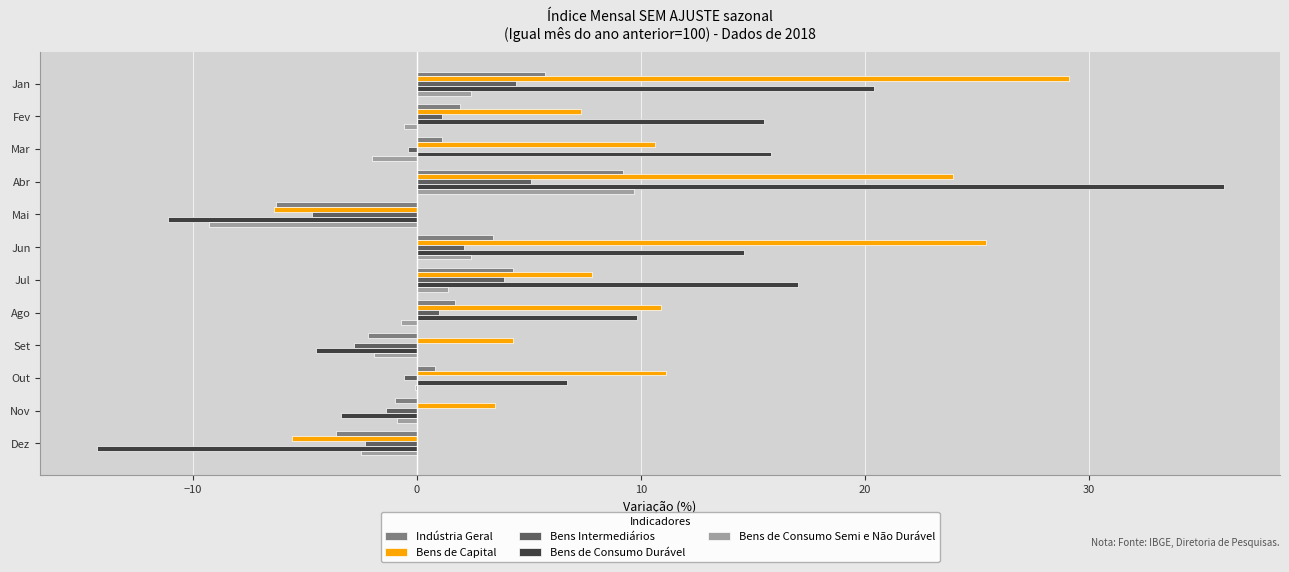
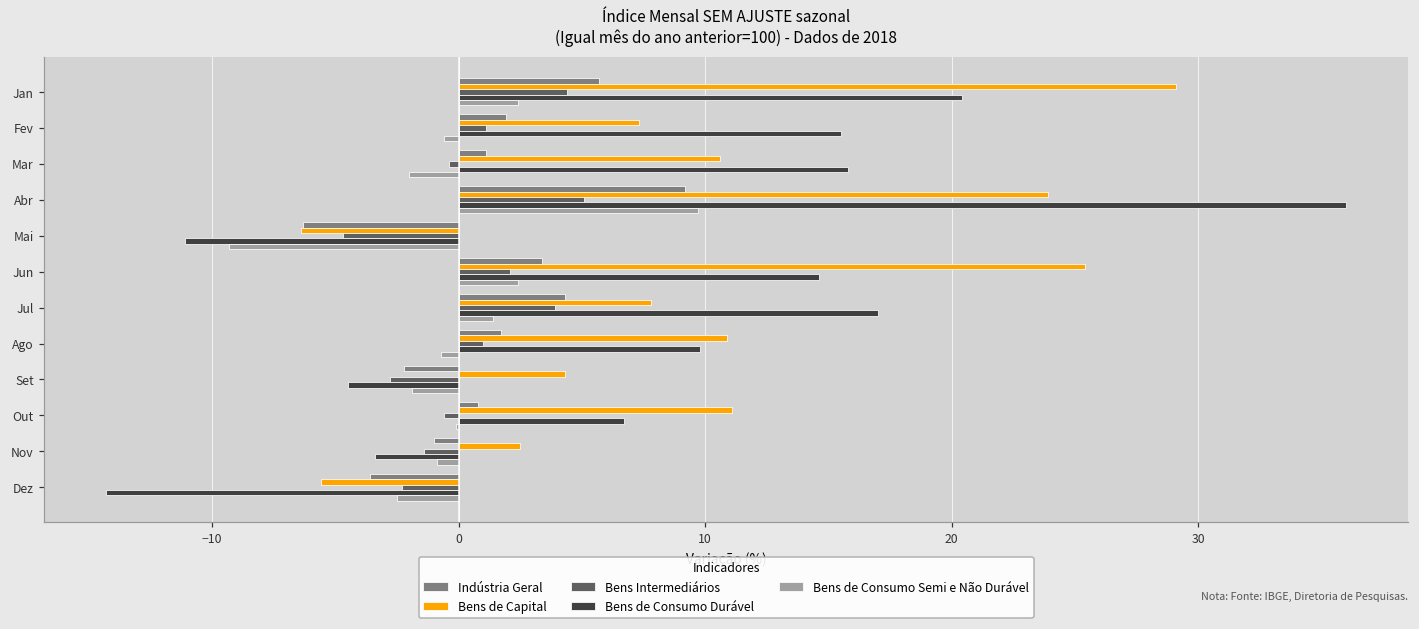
  {
    "Bens de Capital": {
      "Jan": 29.1,
      "Fev": 7.3,
      "Mar": 10.6,
      "Abr": 23.9,
      "Mai": -6.4,
      "Jun": 25.4,
      "Jul": 7.8,
      "Ago": 10.9,
      "Set": 4.3,
      "Out": 11.1,
-     "Nov": 3.5,
+     "Nov": 2.5,
      "Dez": -5.6
    }
  }
